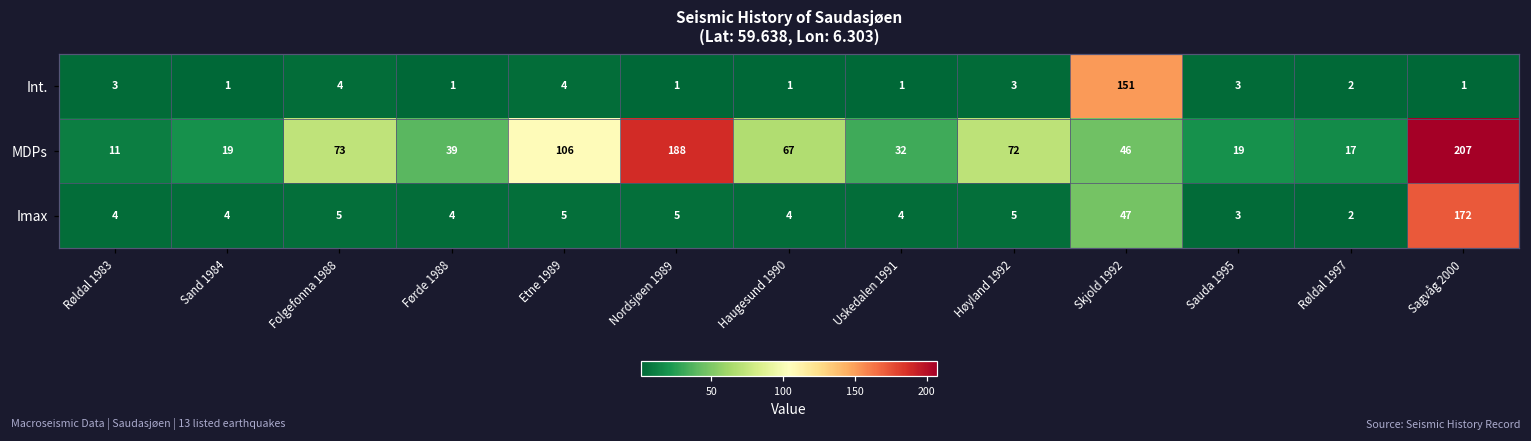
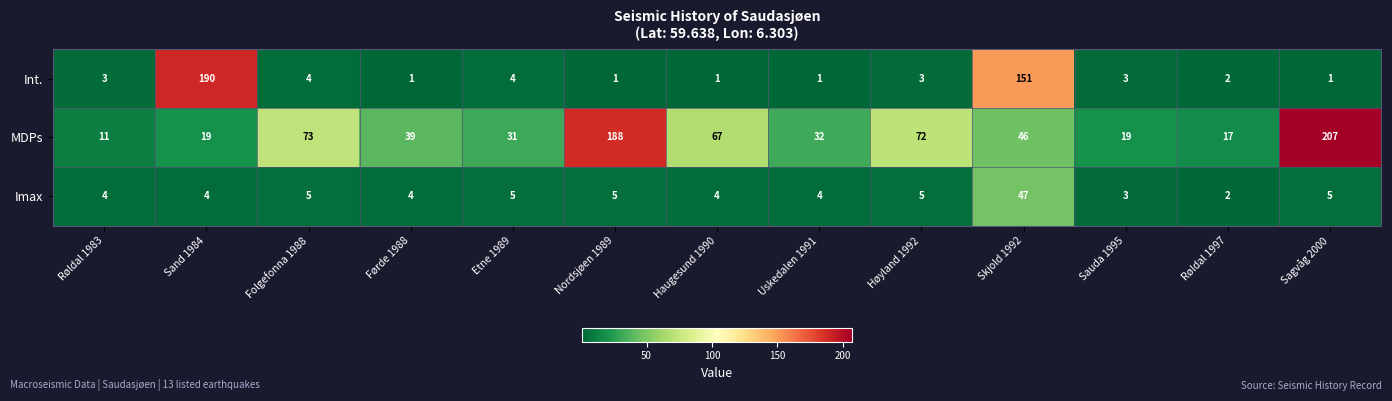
  {
    "Int.": {
      "Røldal 1983": 3,
-     "Sand 1984": 1,
+     "Sand 1984": 190,
      "Folgefonna 1988": 4,
      "Førde 1988": 1,
      "Etne 1989": 4,
      "Nordsjøen 1989": 1,
      "Haugesund 1990": 1,
      "Uskedalen 1991": 1,
      "Høyland 1992": 3,
      "Skjold 1992": 151,
      "Sauda 1995": 3,
      "Røldal 1997": 2,
      "Sagvåg 2000": 1
    },
    "MDPs": {
      "Røldal 1983": 11,
      "Sand 1984": 19,
      "Folgefonna 1988": 73,
      "Førde 1988": 39,
-     "Etne 1989": 106,
+     "Etne 1989": 31,
      "Nordsjøen 1989": 188,
      "Haugesund 1990": 67,
      "Uskedalen 1991": 32,
      "Høyland 1992": 72,
      "Skjold 1992": 46,
      "Sauda 1995": 19,
      "Røldal 1997": 17,
      "Sagvåg 2000": 207
    },
    "Imax": {
      "Røldal 1983": 4,
      "Sand 1984": 4,
      "Folgefonna 1988": 5,
      "Førde 1988": 4,
      "Etne 1989": 5,
      "Nordsjøen 1989": 5,
      "Haugesund 1990": 4,
      "Uskedalen 1991": 4,
      "Høyland 1992": 5,
      "Skjold 1992": 47,
      "Sauda 1995": 3,
      "Røldal 1997": 2,
-     "Sagvåg 2000": 172
+     "Sagvåg 2000": 5
    }
  }
